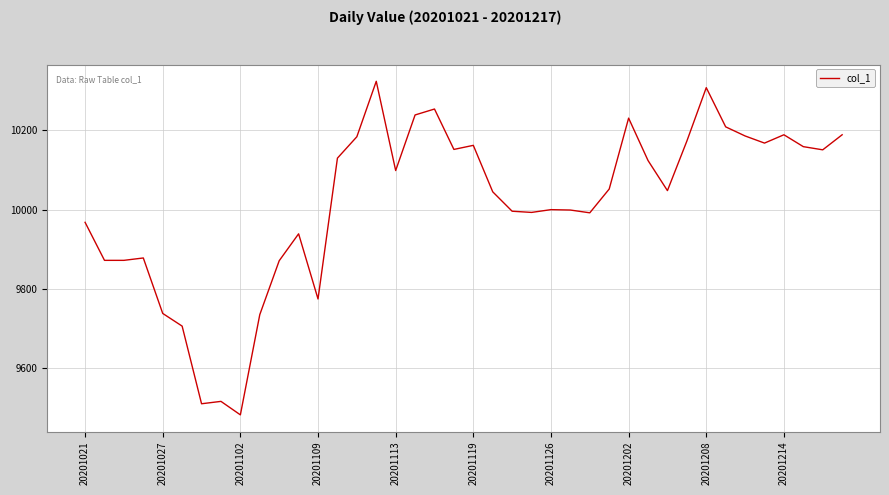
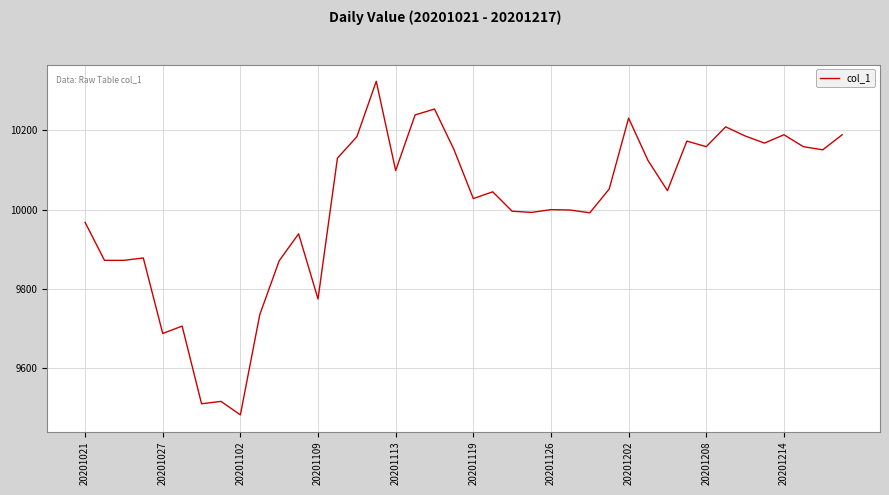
  {
    "20201021": 9970,
-   "20201027": 9740,
+   "20201027": 9690,
    "20201102": 9480,
    "20201109": 9770,
    "20201113": 10100,
-   "20201119": 10160,
+   "20201119": 10030,
    "20201126": 10000,
    "20201202": 10230,
-   "20201208": 10310,
+   "20201208": 10160,
    "20201214": 10190
  }
